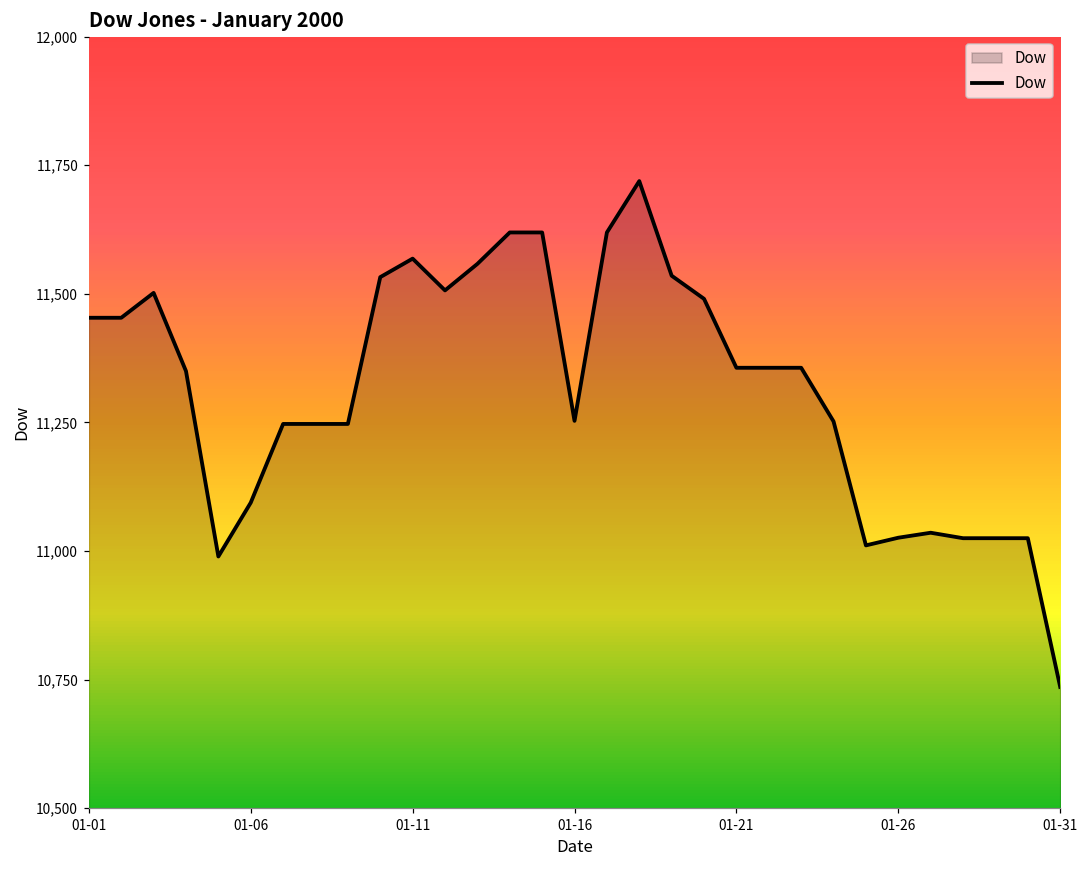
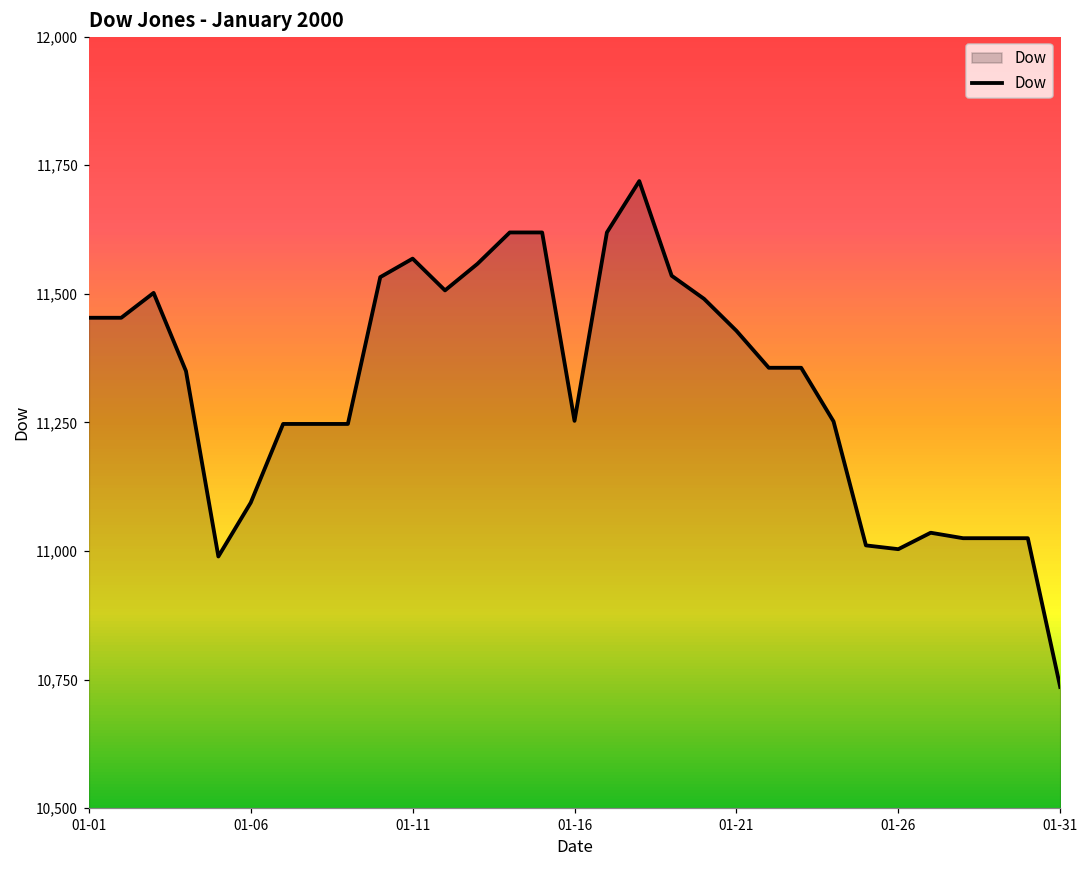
  {
    "01-01": "11,450",
    "01-06": "11,090",
    "01-11": "11,570",
    "01-16": "11,250",
-   "01-21": "11,360",
-   "01-26": "11,030",
+   "01-21": "11,430",
+   "01-26": "11,000",
    "01-31": "10,740"
  }
